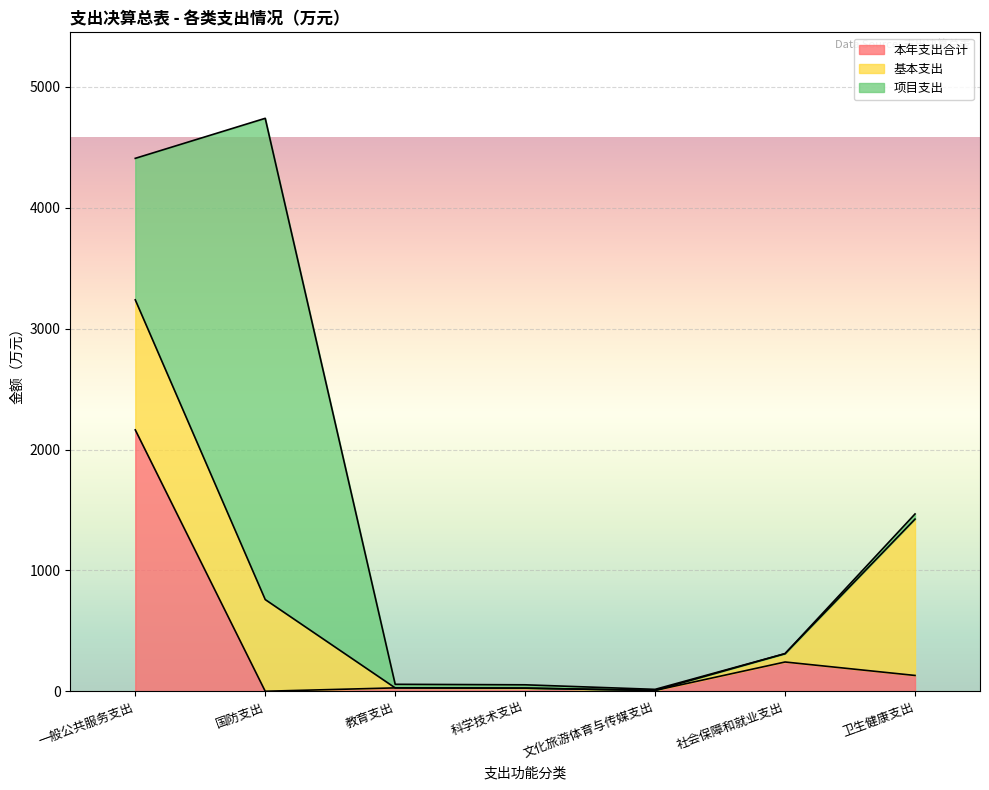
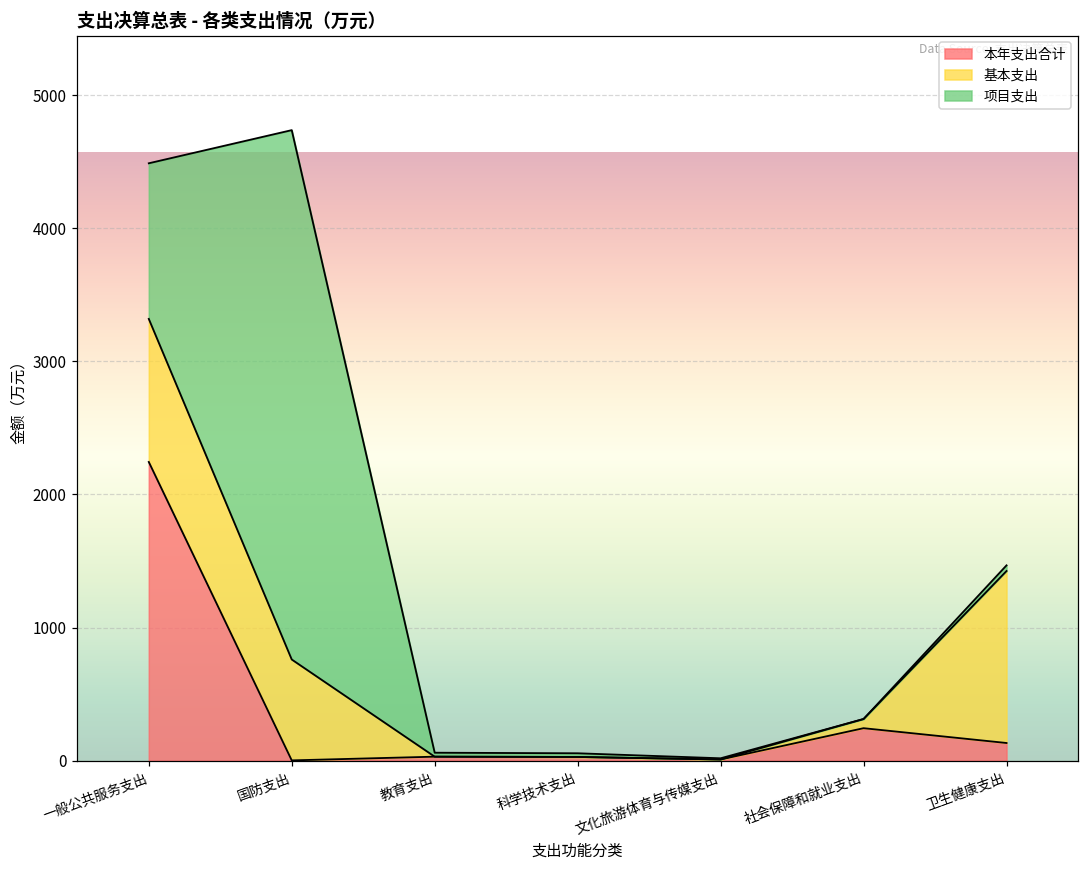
  {
    "本年支出合计": {
-     "一般公共服务支出": 2160,
+     "一般公共服务支出": 2240,
      "国防支出": 0,
      "社会保障和就业支出": 240,
      "卫生健康支出": 130
    },
    "基本支出": {
      "一般公共服务支出": 1070,
      "国防支出": 760,
      "卫生健康支出": 1290
    },
    "项目支出": {
      "一般公共服务支出": 1170,
      "国防支出": 3980,
      "教育支出": 30,
      "科学技术支出": 30,
      "卫生健康支出": 40
    }
  }
